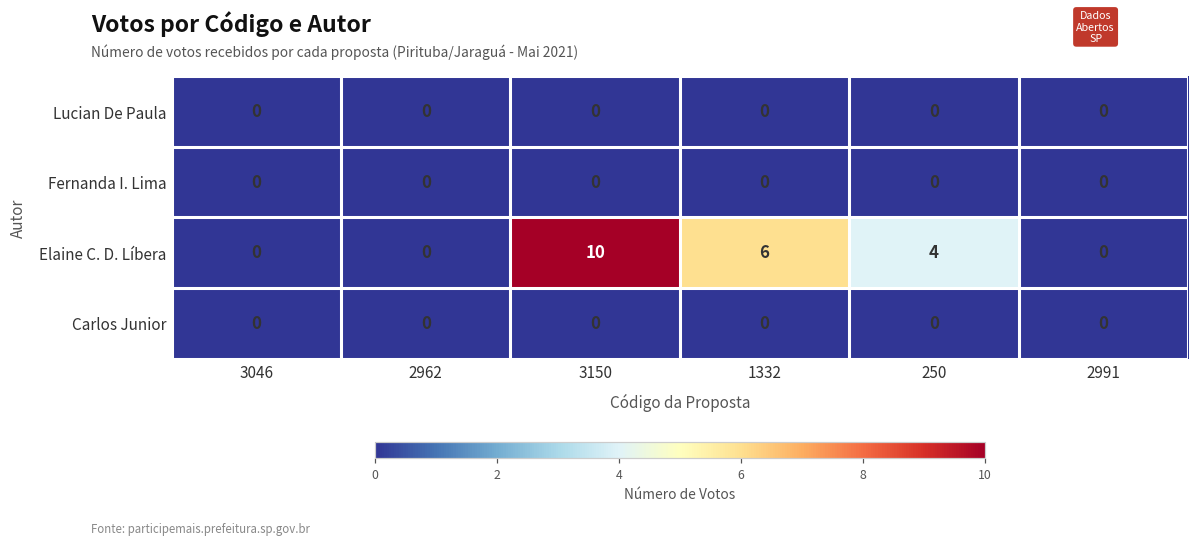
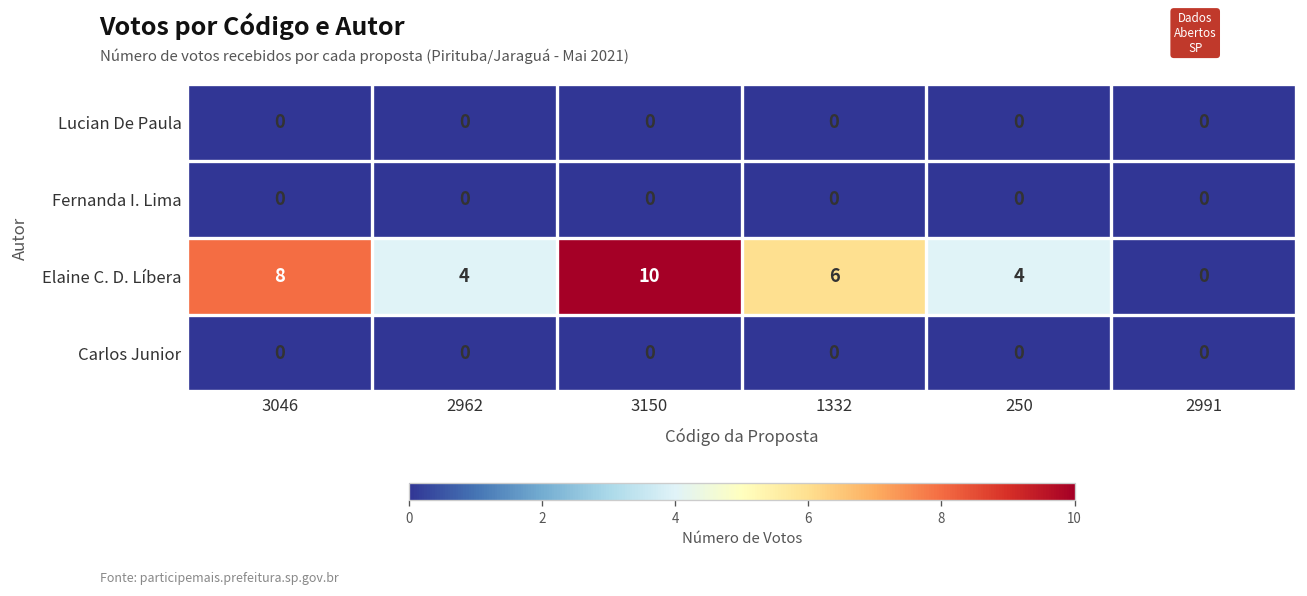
  {
    "Lucian De Paula": {
      "3046": 0,
      "2962": 0,
      "3150": 0,
      "1332": 0,
      "250": 0,
      "2991": 0
    },
    "Fernanda I. Lima": {
      "3046": 0,
      "2962": 0,
      "3150": 0,
      "1332": 0,
      "250": 0,
      "2991": 0
    },
    "Elaine C. D. Líbera": {
-     "3046": 0,
-     "2962": 0,
+     "3046": 8,
+     "2962": 4,
      "3150": 10,
      "1332": 6,
      "250": 4,
      "2991": 0
    },
    "Carlos Junior": {
      "3046": 0,
      "2962": 0,
      "3150": 0,
      "1332": 0,
      "250": 0,
      "2991": 0
    }
  }
